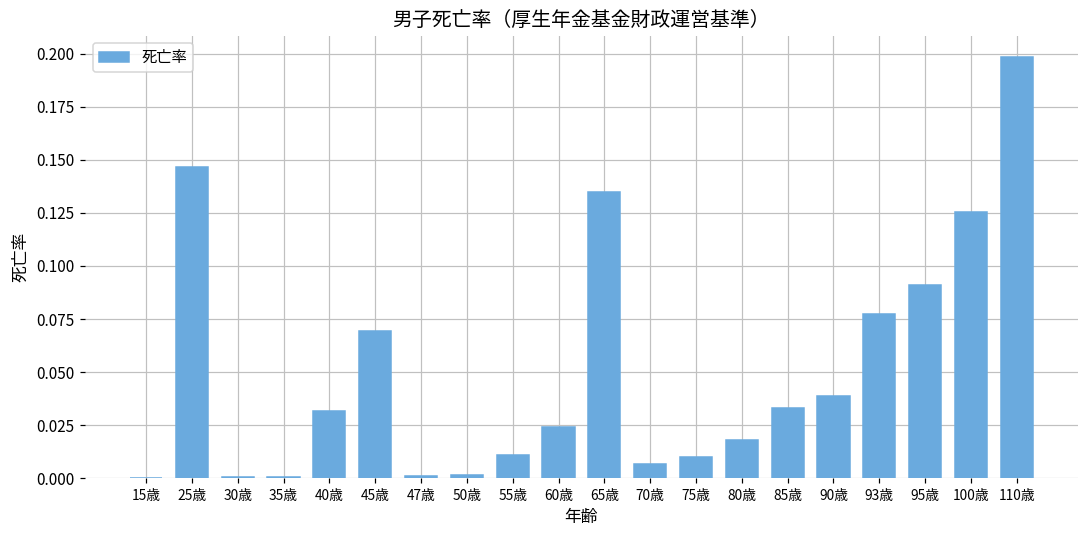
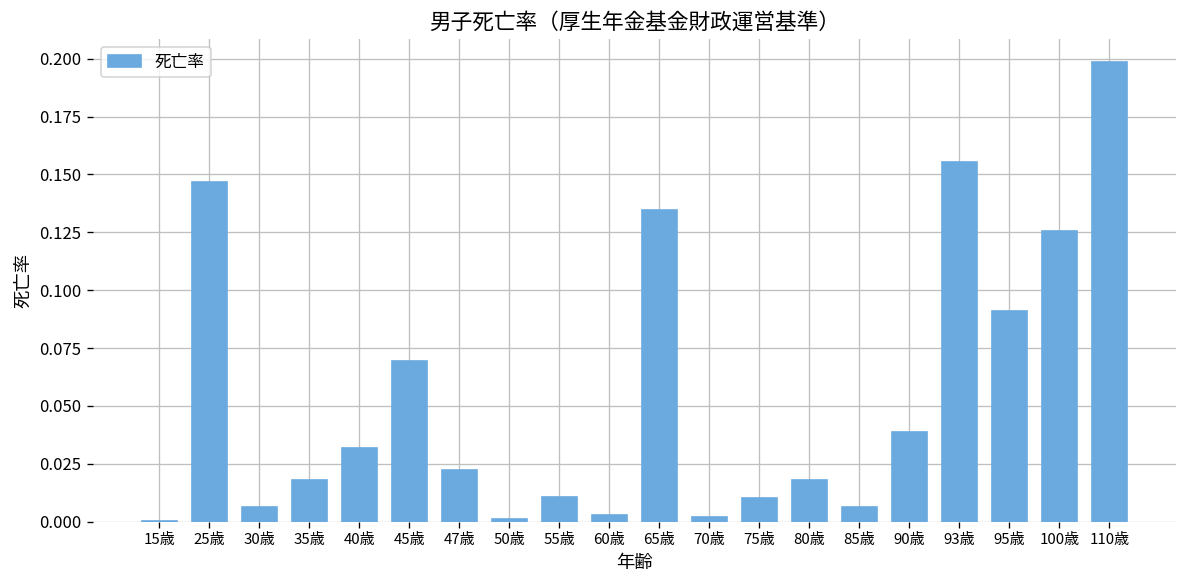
  {
    "25歳": 0.147,
-   "30歳": 0.000,
-   "35歳": 0.000,
+   "30歳": 0.007,
+   "35歳": 0.018,
    "40歳": 0.032,
    "45歳": 0.069,
-   "47歳": 0.001,
+   "47歳": 0.023,
    "55歳": 0.011,
-   "60歳": 0.024,
+   "60歳": 0.003,
    "65歳": 0.135,
-   "70歳": 0.006,
+   "70歳": 0.002,
    "75歳": 0.010,
    "80歳": 0.018,
-   "85歳": 0.033,
+   "85歳": 0.006,
    "90歳": 0.039,
-   "93歳": 0.078,
+   "93歳": 0.156,
    "95歳": 0.091,
    "100歳": 0.125,
    "110歳": 0.199
  }
